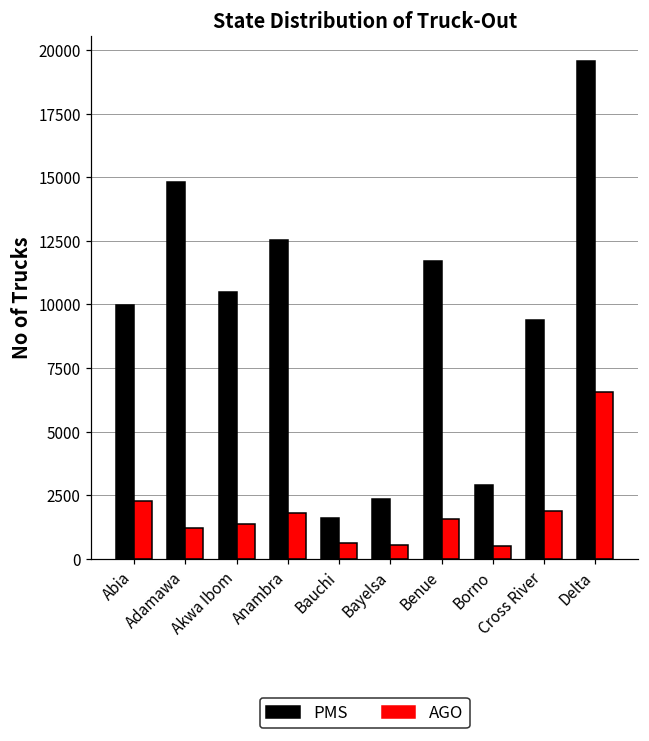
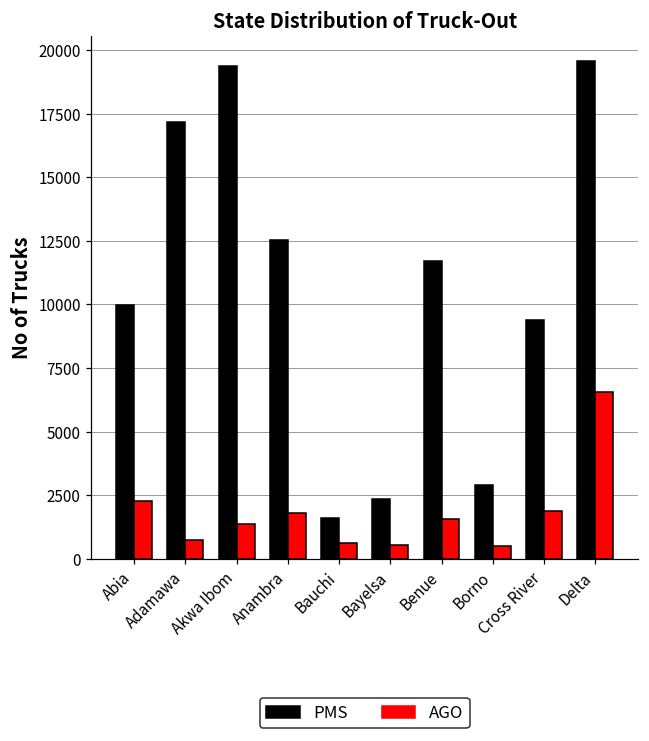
  {
    "PMS": {
      "Abia": 10000,
-     "Adamawa": 14800,
-     "Akwa Ibom": 10500,
+     "Adamawa": 17200,
+     "Akwa Ibom": 19400,
      "Anambra": 12500,
      "Bauchi": 1600,
      "Bayelsa": 2300,
      "Benue": 11700,
      "Borno": 2900,
      "Cross River": 9400,
      "Delta": 19600
    },
    "AGO": {
      "Abia": 2300,
-     "Adamawa": 1200,
+     "Adamawa": 800,
      "Akwa Ibom": 1400,
      "Anambra": 1800,
      "Bauchi": 600,
      "Bayelsa": 600,
      "Benue": 1500,
      "Borno": 500,
      "Cross River": 1900,
      "Delta": 6500
    }
  }
